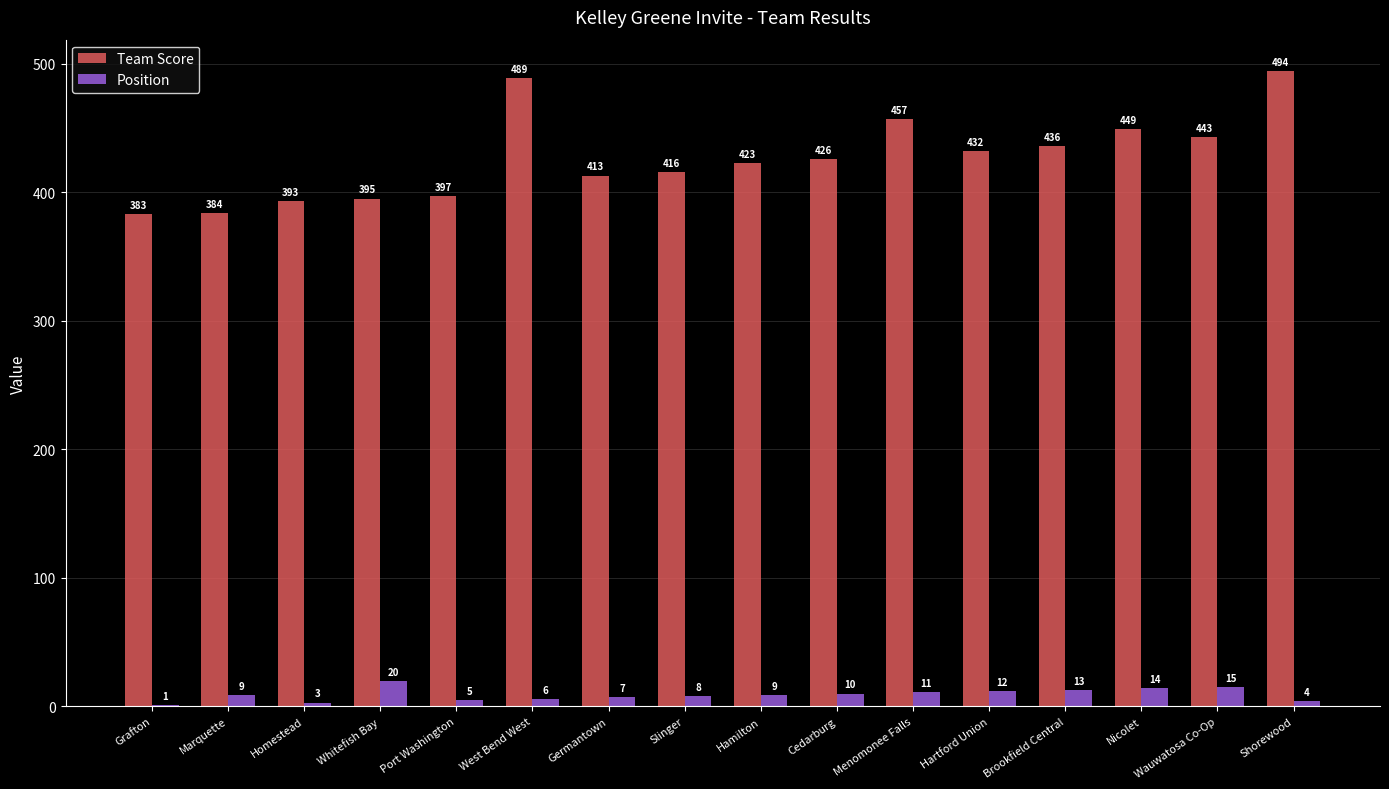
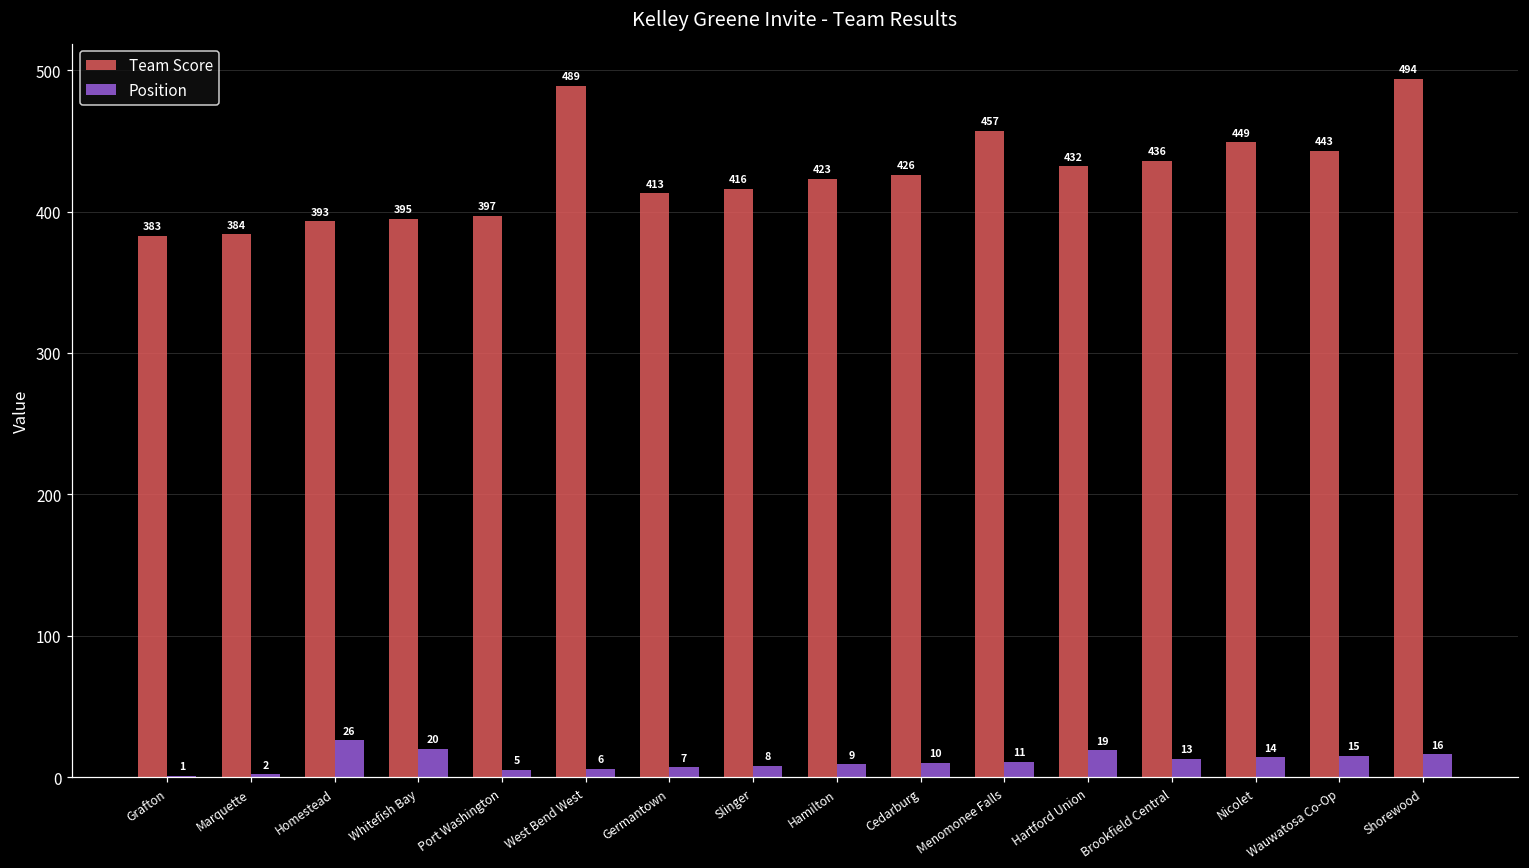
  {
    "Team Score": {
      "Grafton": 383,
      "Marquette": 384,
      "Homestead": 393,
      "Whitefish Bay": 395,
      "Port Washington": 397,
      "West Bend West": 489,
      "Germantown": 413,
      "Slinger": 416,
      "Hamilton": 423,
      "Cedarburg": 426,
      "Menomonee Falls": 457,
      "Hartford Union": 432,
      "Brookfield Central": 436,
      "Nicolet": 449,
      "Wauwatosa Co-Op": 443,
      "Shorewood": 494
    },
    "Position": {
      "Grafton": 1,
-     "Marquette": 9,
-     "Homestead": 3,
+     "Marquette": 2,
+     "Homestead": 26,
      "Whitefish Bay": 20,
      "Port Washington": 5,
      "West Bend West": 6,
      "Germantown": 7,
      "Slinger": 8,
      "Hamilton": 9,
      "Cedarburg": 10,
      "Menomonee Falls": 11,
-     "Hartford Union": 12,
+     "Hartford Union": 19,
      "Brookfield Central": 13,
      "Nicolet": 14,
      "Wauwatosa Co-Op": 15,
-     "Shorewood": 4
+     "Shorewood": 16
    }
  }
